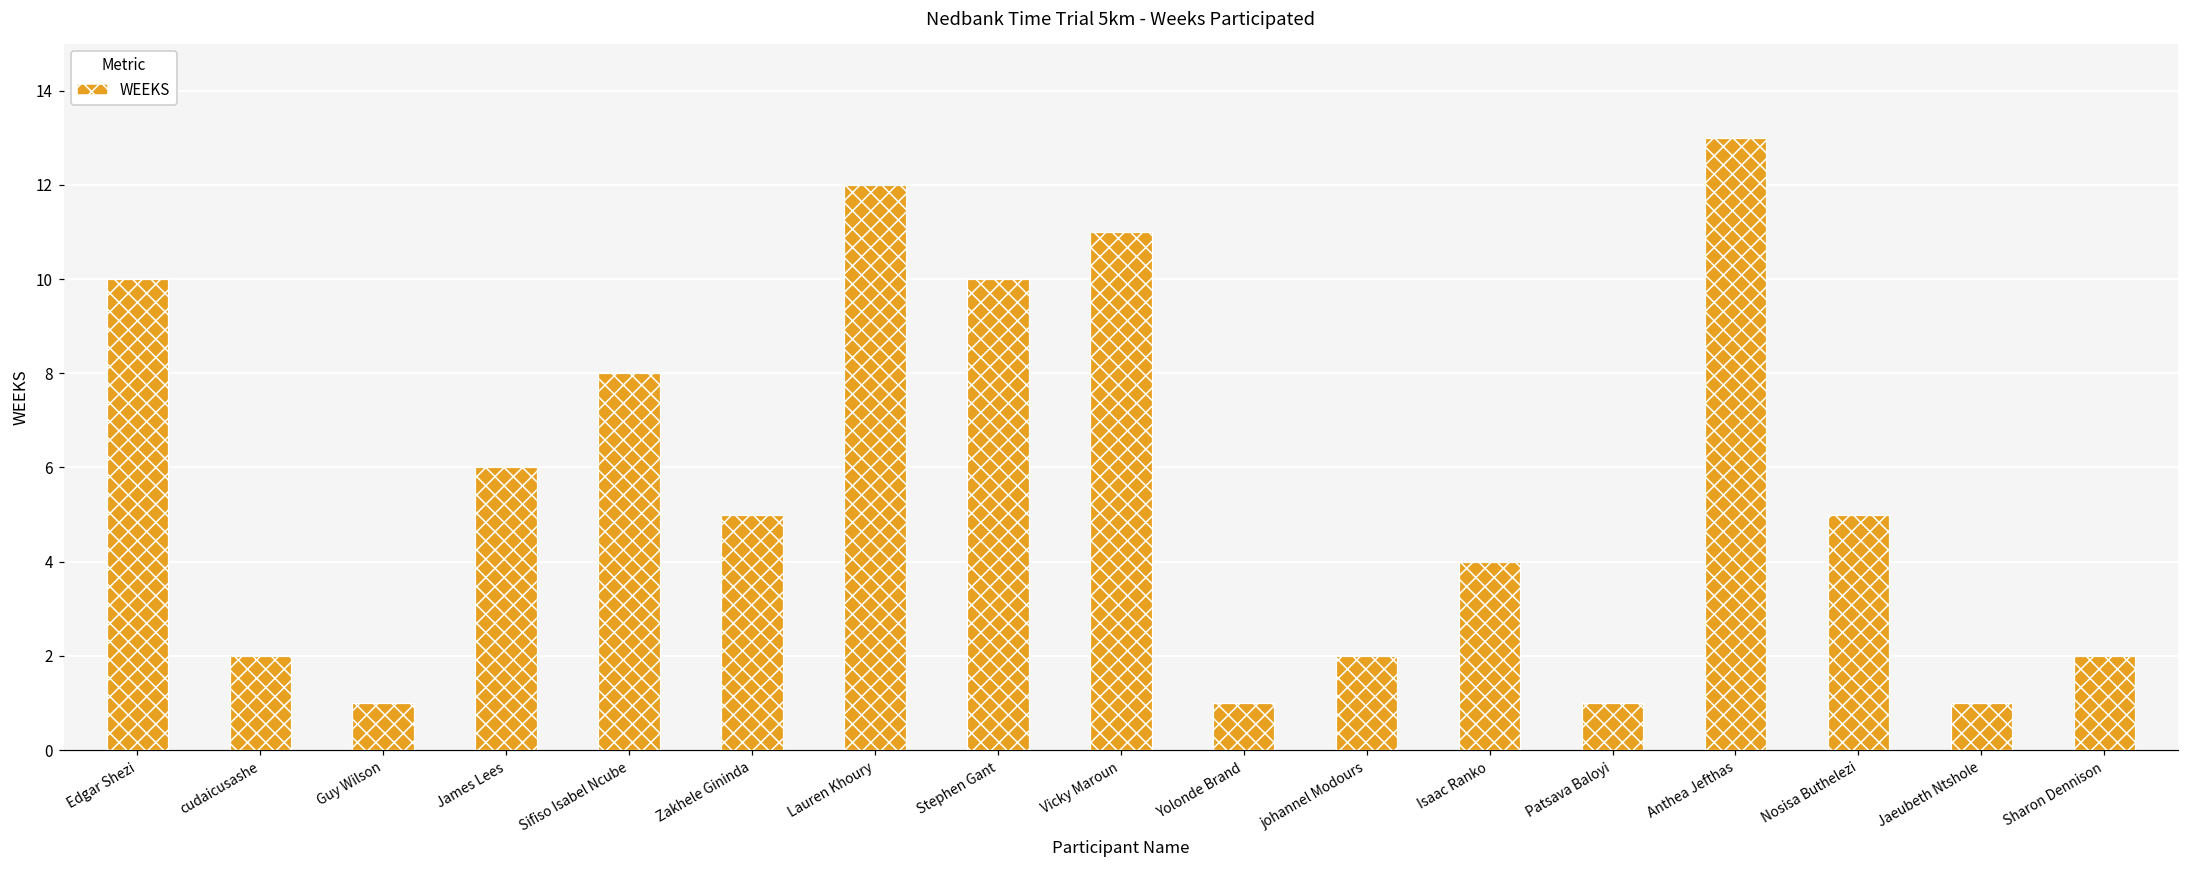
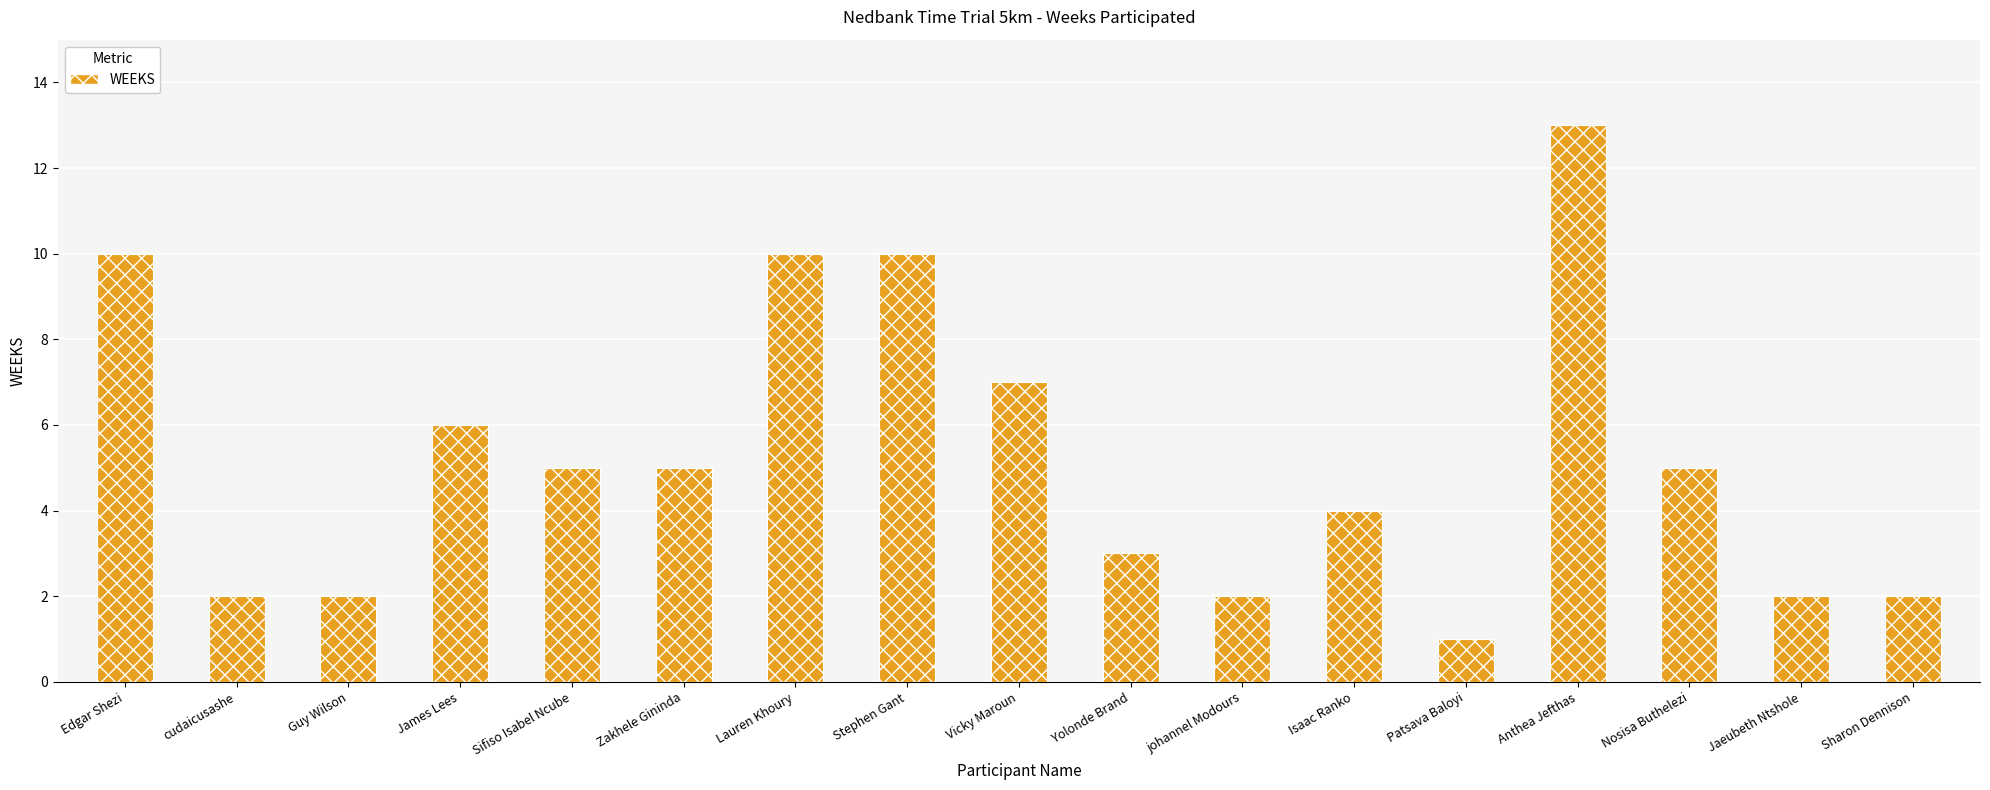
  {
    "Edgar Shezi": 10,
    "cudaicusashe": 2,
-   "Guy Wilson": 1,
+   "Guy Wilson": 2,
    "James Lees": 6,
-   "Sifiso Isabel Ncube": 8,
+   "Sifiso Isabel Ncube": 5,
    "Zakhele Gininda": 5,
-   "Lauren Khoury": 12,
+   "Lauren Khoury": 10,
    "Stephen Gant": 10,
-   "Vicky Maroun": 11,
-   "Yolonde Brand": 1,
+   "Vicky Maroun": 7,
+   "Yolonde Brand": 3,
    "johannel Modours": 2,
    "Isaac Ranko": 4,
    "Patsava Baloyi": 1,
    "Anthea Jefthas": 13,
    "Nosisa Buthelezi": 5,
-   "Jaeubeth Ntshole": 1,
+   "Jaeubeth Ntshole": 2,
    "Sharon Dennison": 2
  }
